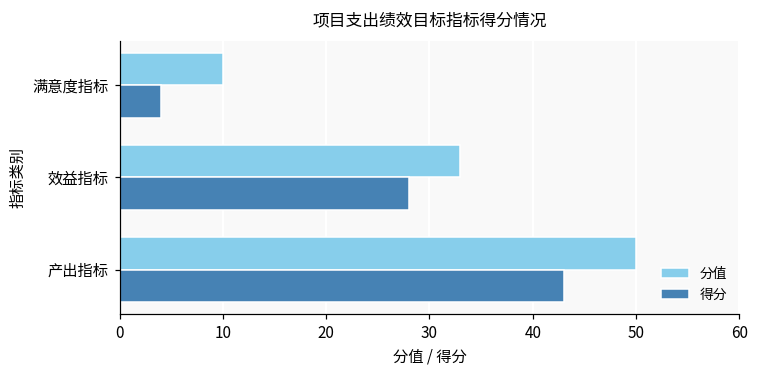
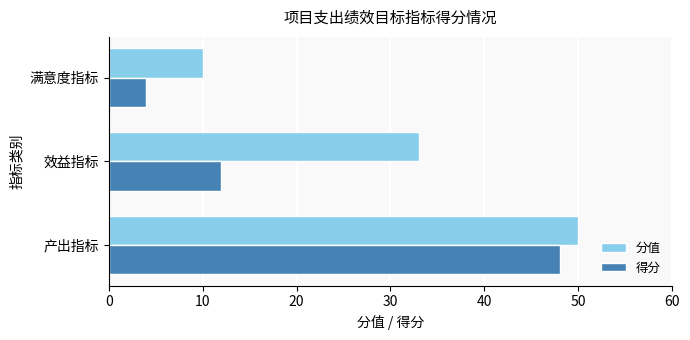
  {
    "分值": {
      "满意度指标": 10,
      "效益指标": 33,
      "产出指标": 50
    },
    "得分": {
      "满意度指标": 4,
-     "效益指标": 28,
-     "产出指标": 43
+     "效益指标": 12,
+     "产出指标": 48
    }
  }
